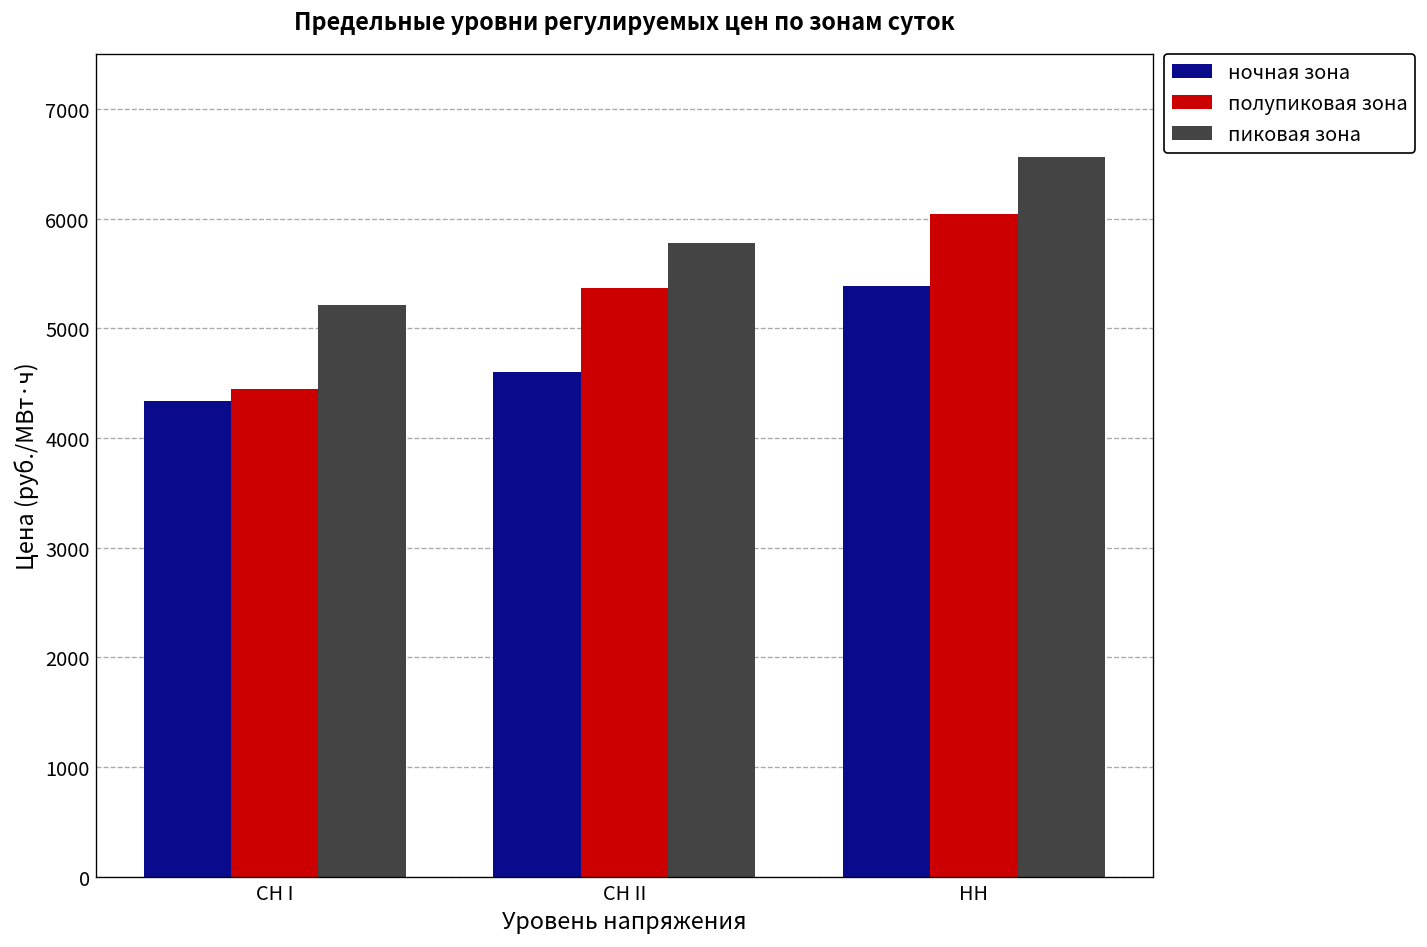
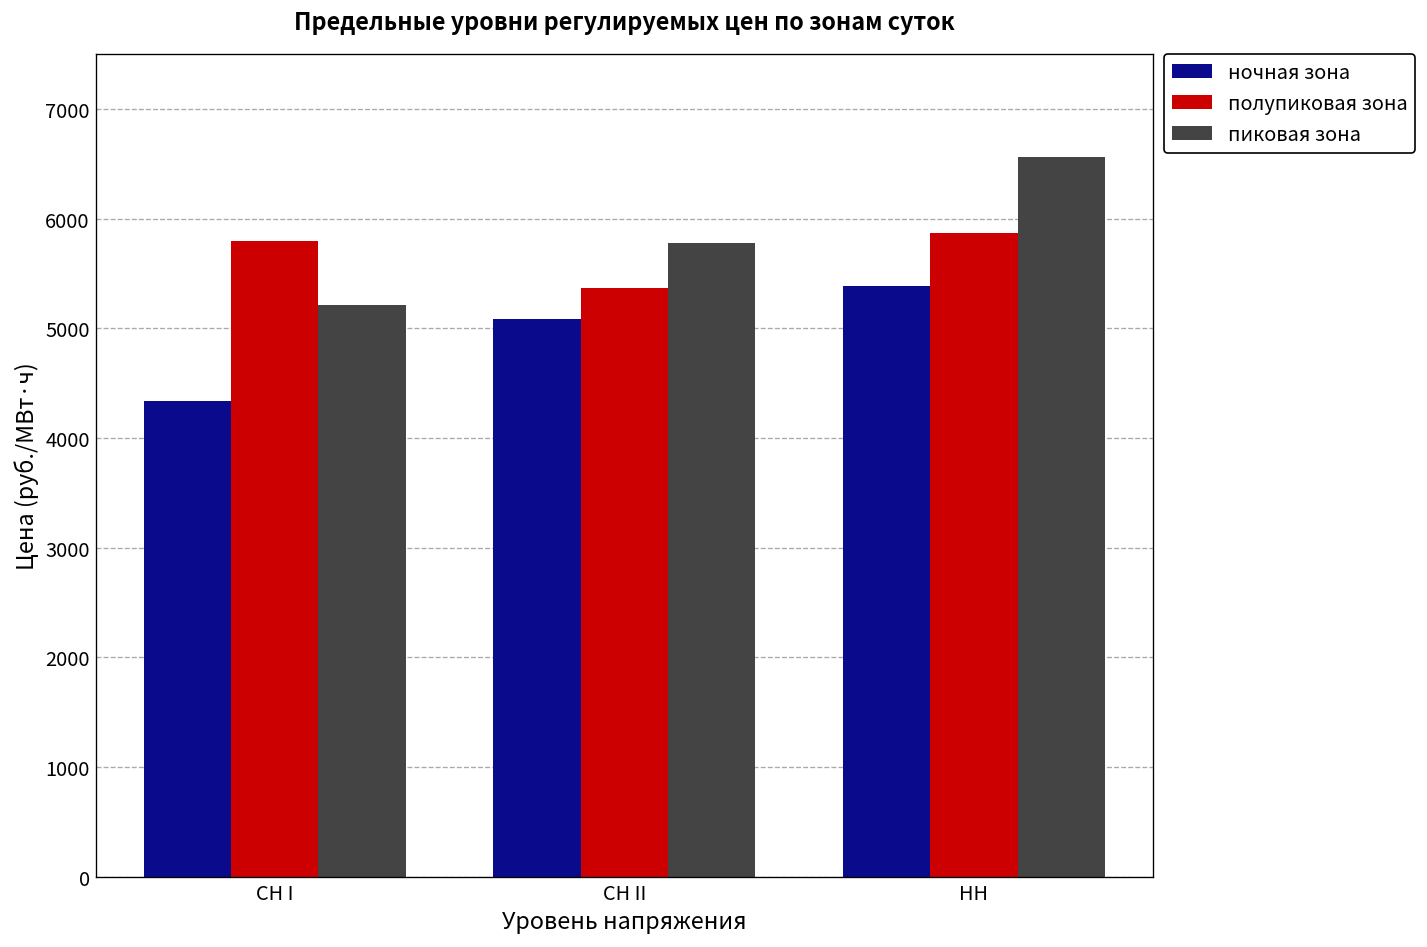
  {
    "ночная зона": {
      "СН I": 4300,
-     "СН II": 4600,
+     "СН II": 5100,
      "НН": 5400
    },
    "полупиковая зона": {
-     "СН I": 4400,
+     "СН I": 5800,
      "СН II": 5400,
-     "НН": 6000
+     "НН": 5900
    },
    "пиковая зона": {
      "СН I": 5200,
      "СН II": 5800,
      "НН": 6600
    }
  }
